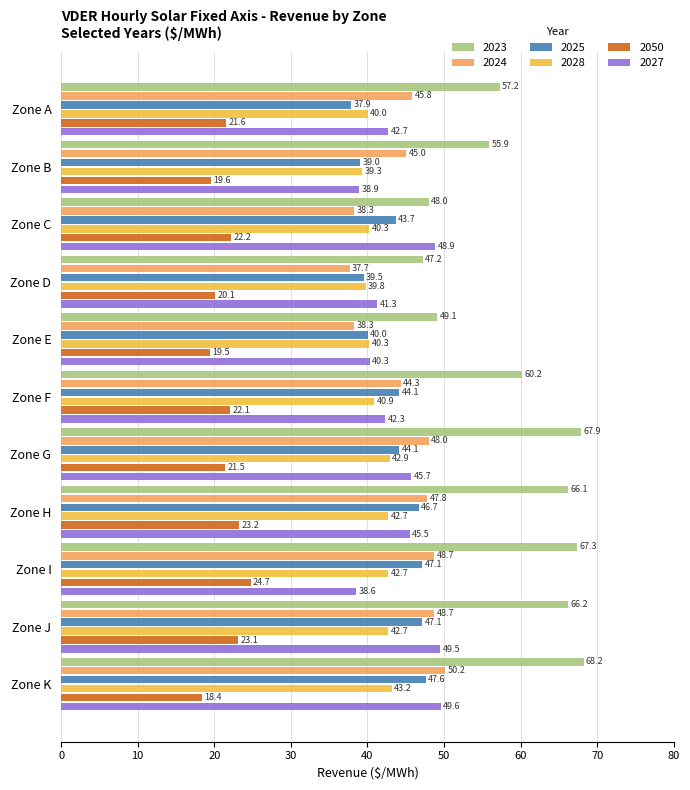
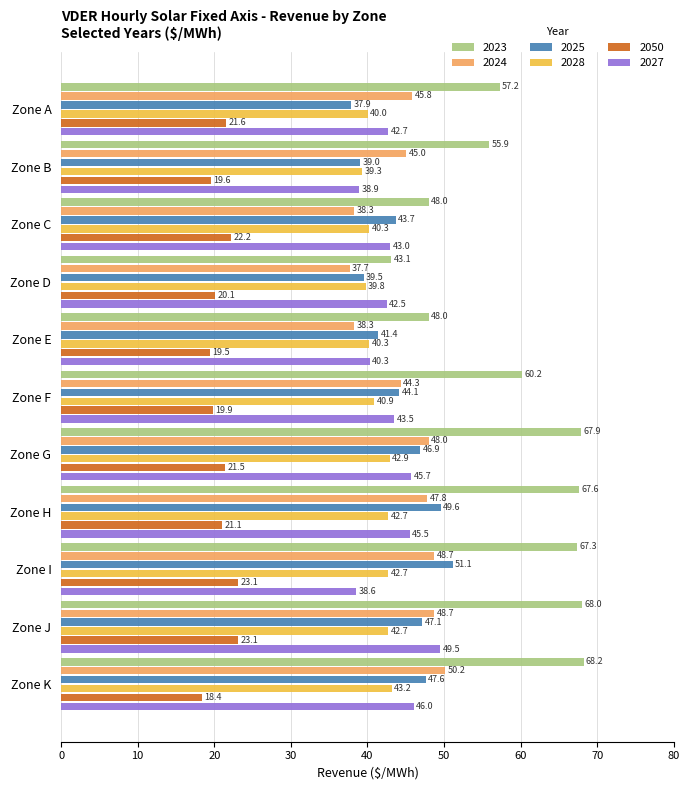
  {
    "2023": {
      "Zone A": 57.2,
      "Zone B": 55.9,
      "Zone C": 48.0,
-     "Zone D": 47.2,
-     "Zone E": 49.1,
+     "Zone D": 43.1,
+     "Zone E": 48.0,
      "Zone F": 60.2,
      "Zone G": 67.9,
-     "Zone H": 66.1,
+     "Zone H": 67.6,
      "Zone I": 67.3,
-     "Zone J": 66.2,
+     "Zone J": 68.0,
      "Zone K": 68.2
    },
    "2025": {
      "Zone A": 37.9,
      "Zone B": 39.0,
      "Zone C": 43.7,
      "Zone D": 39.5,
-     "Zone E": 40.0,
+     "Zone E": 41.4,
      "Zone F": 44.1,
-     "Zone G": 44.1,
-     "Zone H": 46.7,
-     "Zone I": 47.1,
+     "Zone G": 46.9,
+     "Zone H": 49.6,
+     "Zone I": 51.1,
      "Zone J": 47.1,
      "Zone K": 47.6
    },
    "2050": {
      "Zone A": 21.6,
      "Zone B": 19.6,
      "Zone C": 22.2,
      "Zone D": 20.1,
      "Zone E": 19.5,
-     "Zone F": 22.1,
+     "Zone F": 19.9,
      "Zone G": 21.5,
-     "Zone H": 23.2,
-     "Zone I": 24.7,
+     "Zone H": 21.1,
+     "Zone I": 23.1,
      "Zone J": 23.1,
      "Zone K": 18.4
    },
    "2027": {
      "Zone A": 42.7,
      "Zone B": 38.9,
-     "Zone C": 48.9,
-     "Zone D": 41.3,
+     "Zone C": 43.0,
+     "Zone D": 42.5,
      "Zone E": 40.3,
-     "Zone F": 42.3,
+     "Zone F": 43.5,
      "Zone G": 45.7,
      "Zone H": 45.5,
      "Zone I": 38.6,
      "Zone J": 49.5,
-     "Zone K": 49.6
+     "Zone K": 46.0
    }
  }
